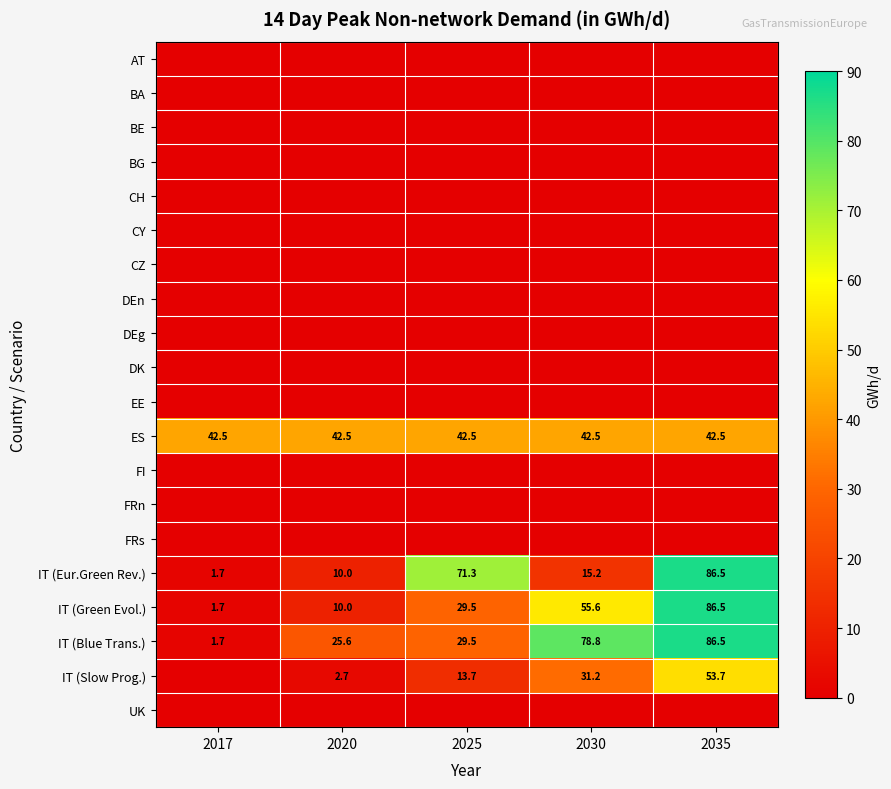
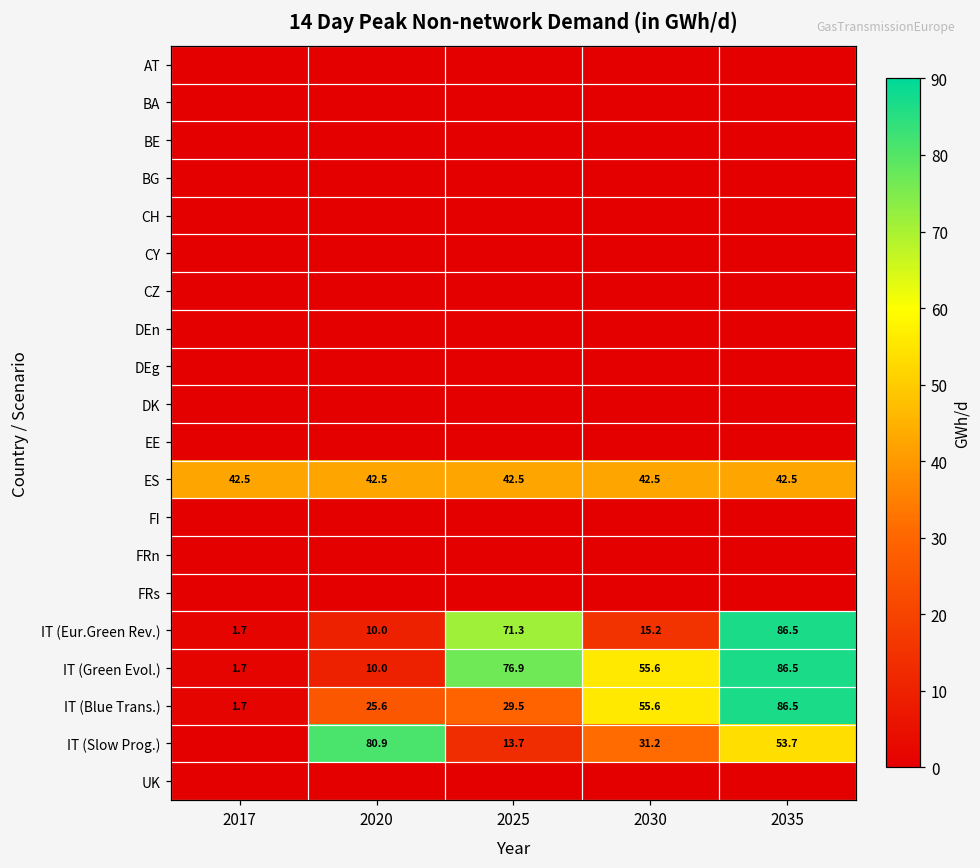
  {
    "ES": {
      "2017": 42.5,
      "2020": 42.5,
      "2025": 42.5,
      "2030": 42.5,
      "2035": 42.5
    },
    "IT (Eur.Green Rev.)": {
      "2017": 1.7,
      "2020": 10.0,
      "2025": 71.3,
      "2030": 15.2,
      "2035": 86.5
    },
    "IT (Green Evol.)": {
      "2017": 1.7,
      "2020": 10.0,
-     "2025": 29.5,
+     "2025": 76.9,
      "2030": 55.6,
      "2035": 86.5
    },
    "IT (Blue Trans.)": {
      "2017": 1.7,
      "2020": 25.6,
      "2025": 29.5,
-     "2030": 78.8,
+     "2030": 55.6,
      "2035": 86.5
    },
    "IT (Slow Prog.)": {
-     "2020": 2.7,
+     "2020": 80.9,
      "2025": 13.7,
      "2030": 31.2,
      "2035": 53.7
    }
  }
